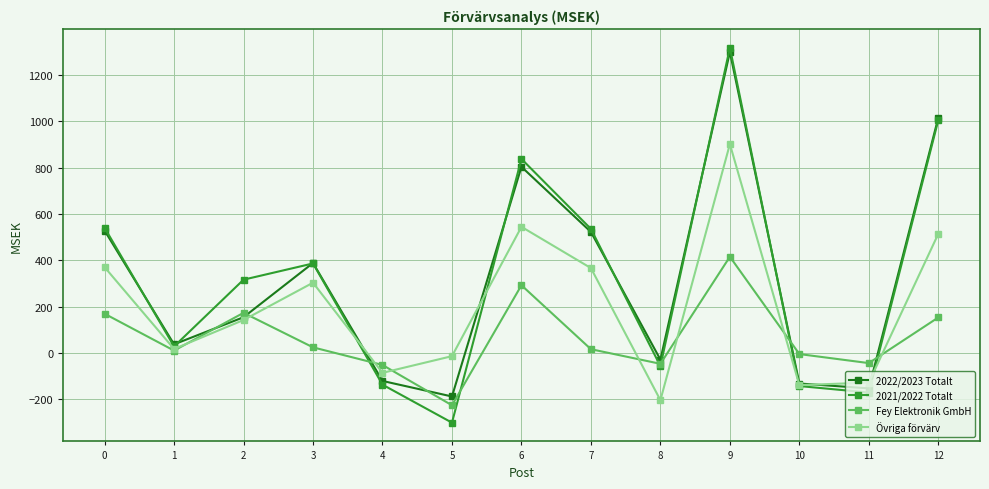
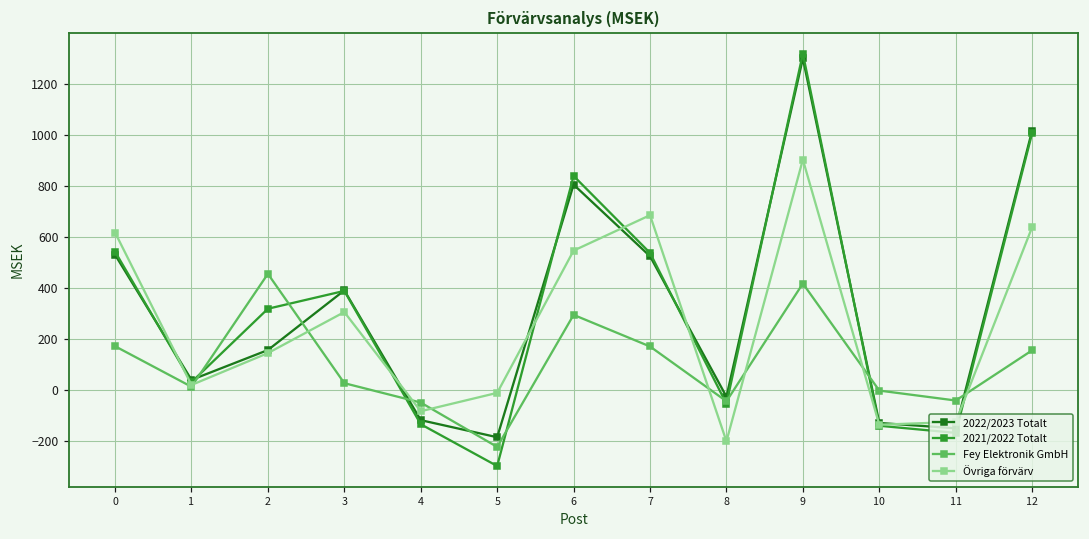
  {
    "Fey Elektronik GmbH": {
      "0": 170,
-     "2": 170,
+     "2": 450,
      "3": 30,
      "4": -50,
      "5": -230,
      "6": 290,
-     "7": 20,
+     "7": 170,
      "9": 420,
      "10": 0,
      "11": -40,
      "12": 150
    },
    "Övriga förvärv": {
-     "0": 370,
+     "0": 620,
      "2": 140,
      "3": 300,
      "4": -90,
      "5": -10,
      "6": 550,
-     "7": 370,
+     "7": 680,
      "8": -200,
      "9": 900,
-     "12": 520
+     "12": 640
    }
  }
